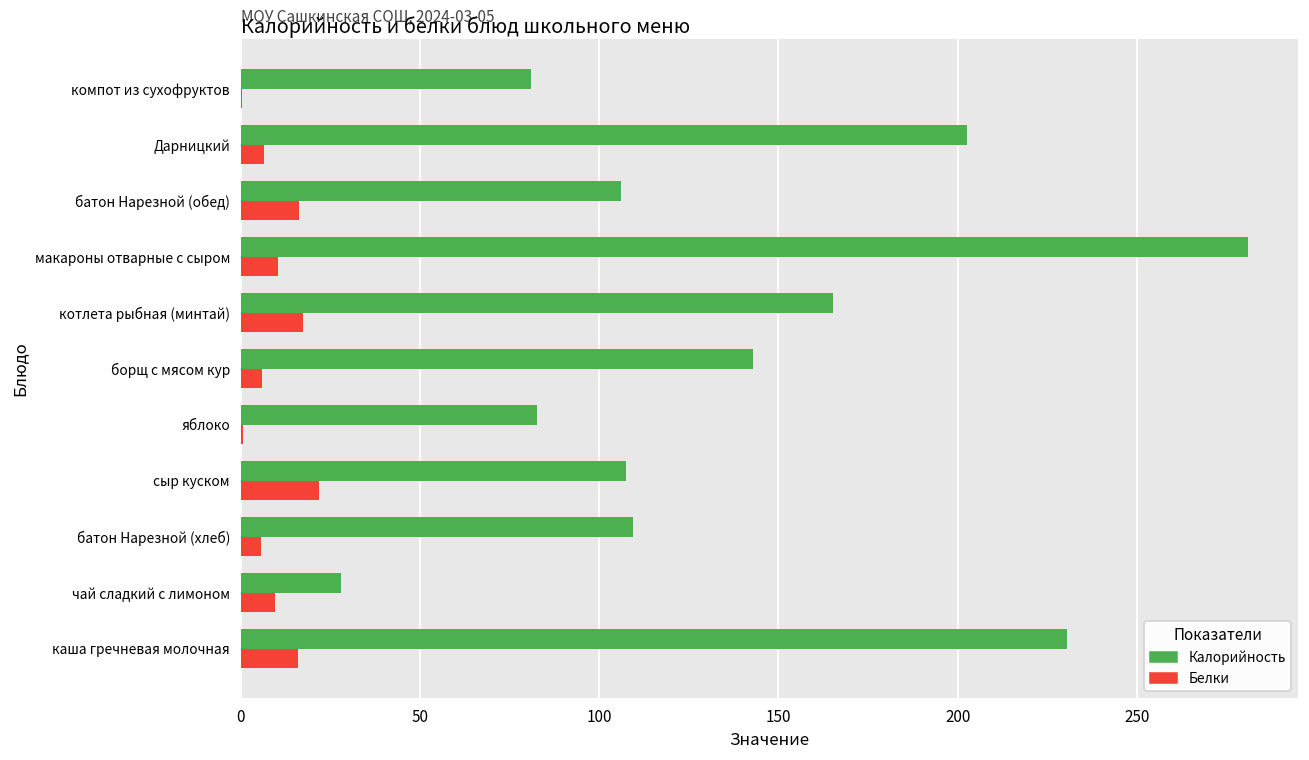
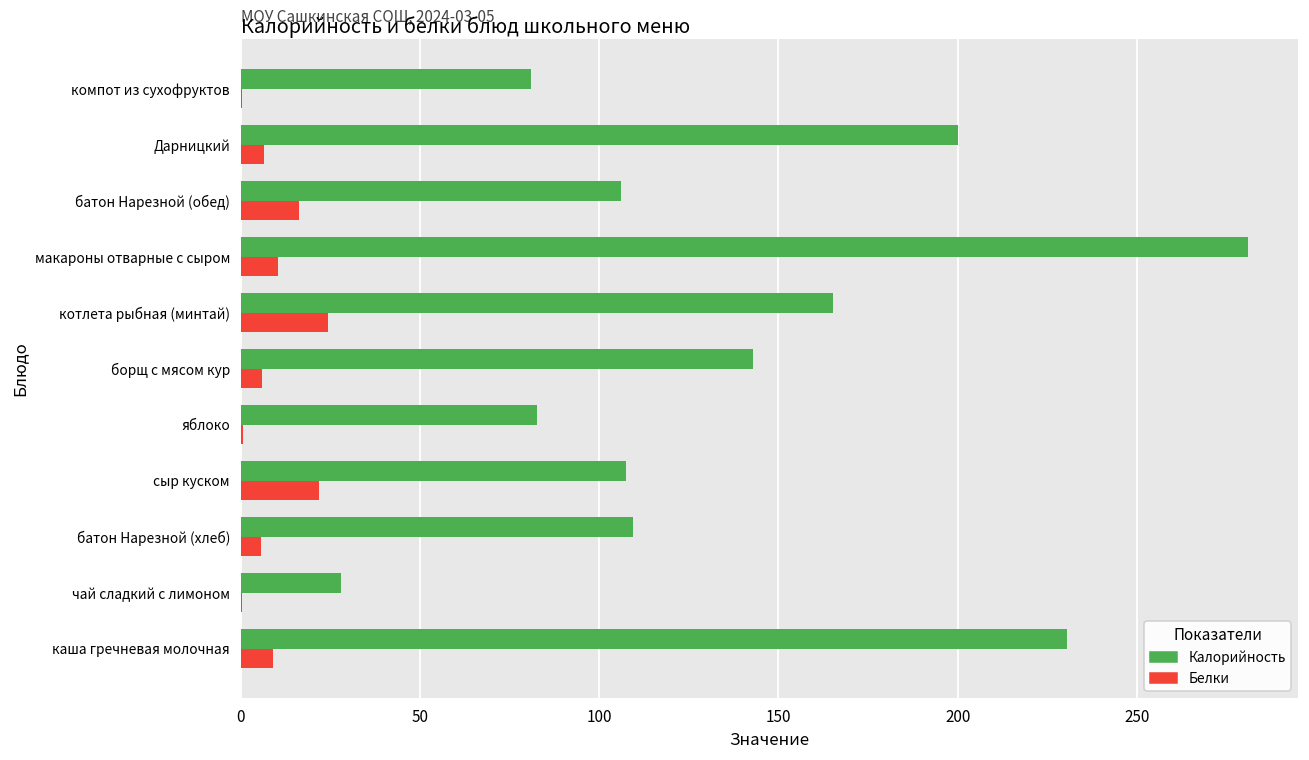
  {
    "Калорийность": {
      "компот из сухофруктов": 81,
-     "Дарницкий": 203,
+     "Дарницкий": 200,
      "батон Нарезной (обед)": 106,
      "макароны отварные с сыром": 281,
      "котлета рыбная (минтай)": 165,
      "борщ с мясом кур": 143,
      "яблоко": 83,
      "сыр куском": 108,
      "батон Нарезной (хлеб)": 110,
      "чай сладкий с лимоном": 28,
      "каша гречневая молочная": 231
    },
    "Белки": {
      "Дарницкий": 7,
      "батон Нарезной (обед)": 16,
      "макароны отварные с сыром": 11,
-     "котлета рыбная (минтай)": 18,
+     "котлета рыбная (минтай)": 25,
      "борщ с мясом кур": 6,
      "сыр куском": 22,
      "батон Нарезной (хлеб)": 6,
-     "чай сладкий с лимоном": 10,
-     "каша гречневая молочная": 16
+     "чай сладкий с лимоном": 0,
+     "каша гречневая молочная": 9
    }
  }
